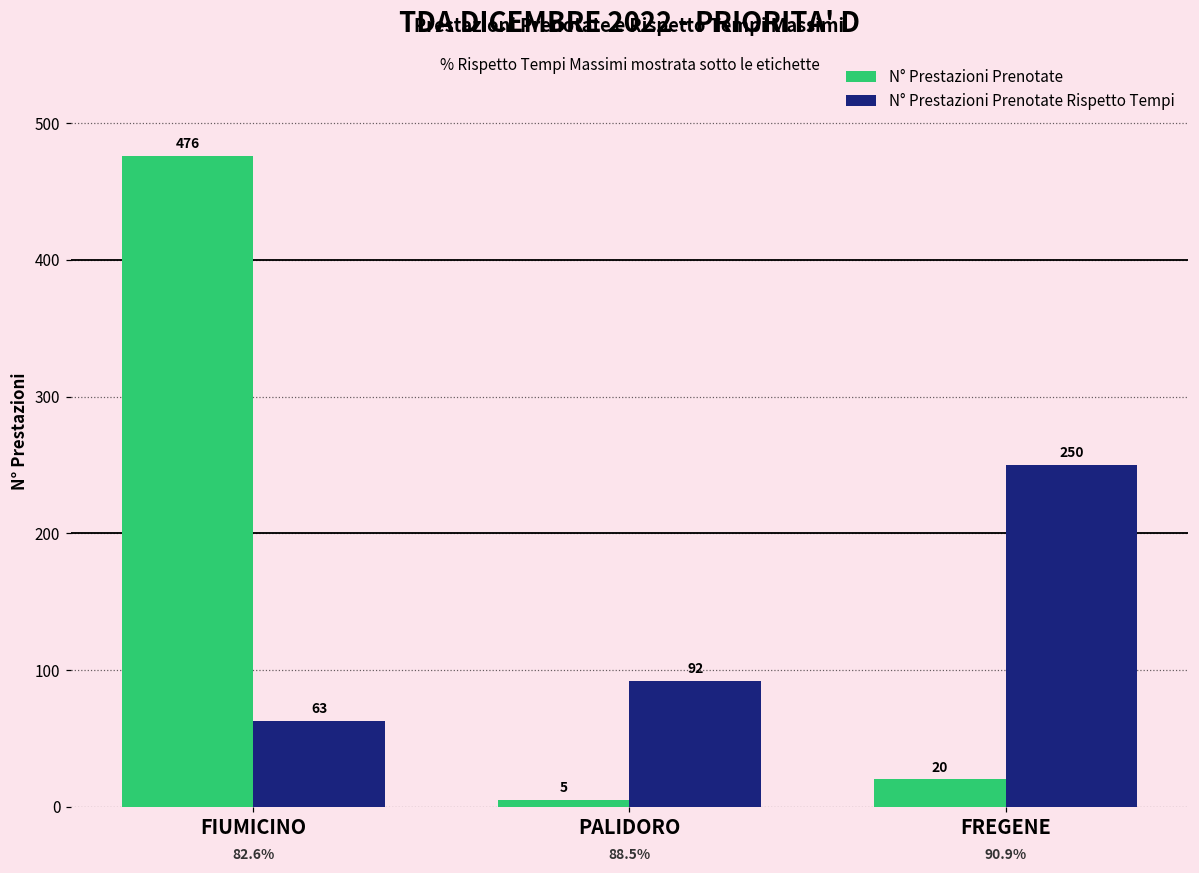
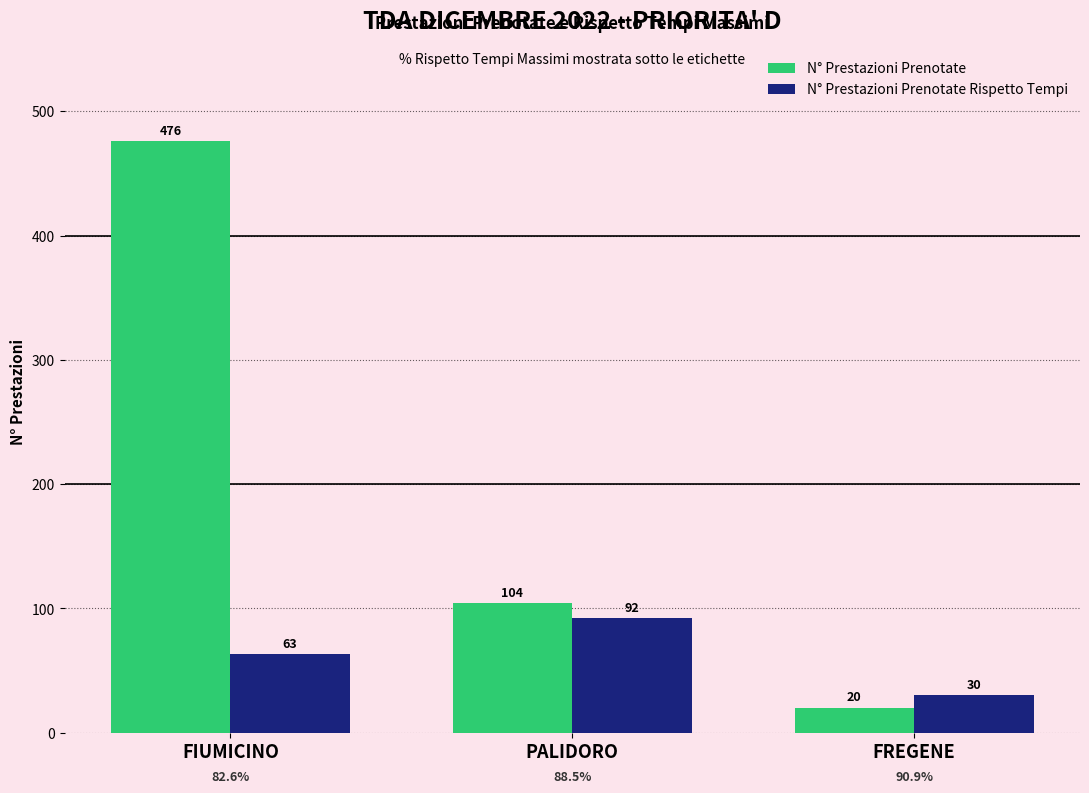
  {
    "N° Prestazioni Prenotate": {
      "FIUMICINO": 476,
-     "PALIDORO": 5,
+     "PALIDORO": 104,
      "FREGENE": 20
    },
    "N° Prestazioni Prenotate Rispetto Tempi": {
      "FIUMICINO": 63,
      "PALIDORO": 92,
-     "FREGENE": 250
+     "FREGENE": 30
    }
  }
